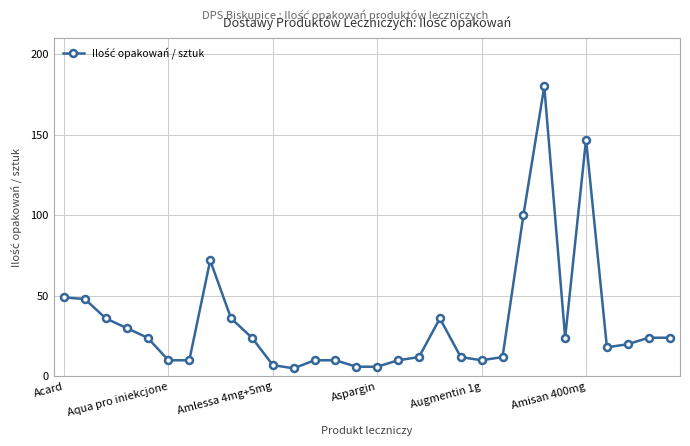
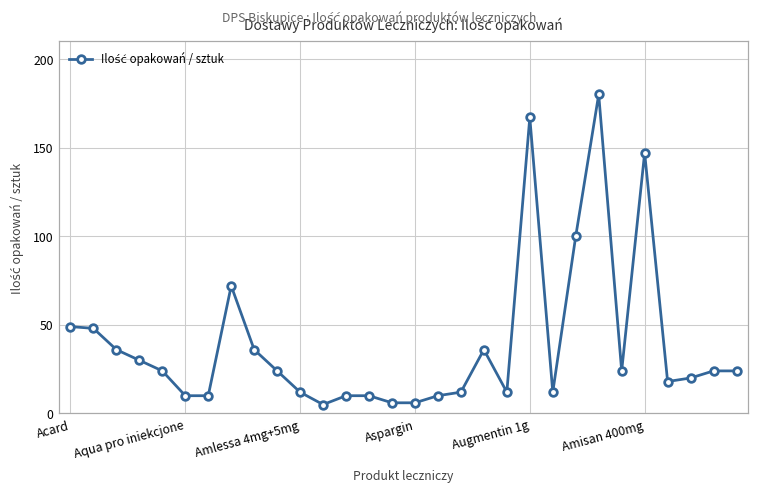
  {
    "Acard": 49,
    "Aqua pro iniekcjone": 10,
-   "Amlessa 4mg+5mg": 7,
+   "Amlessa 4mg+5mg": 12,
    "Aspargin": 6,
-   "Augmentin 1g": 10,
+   "Augmentin 1g": 167,
    "Amisan 400mg": 147
  }
